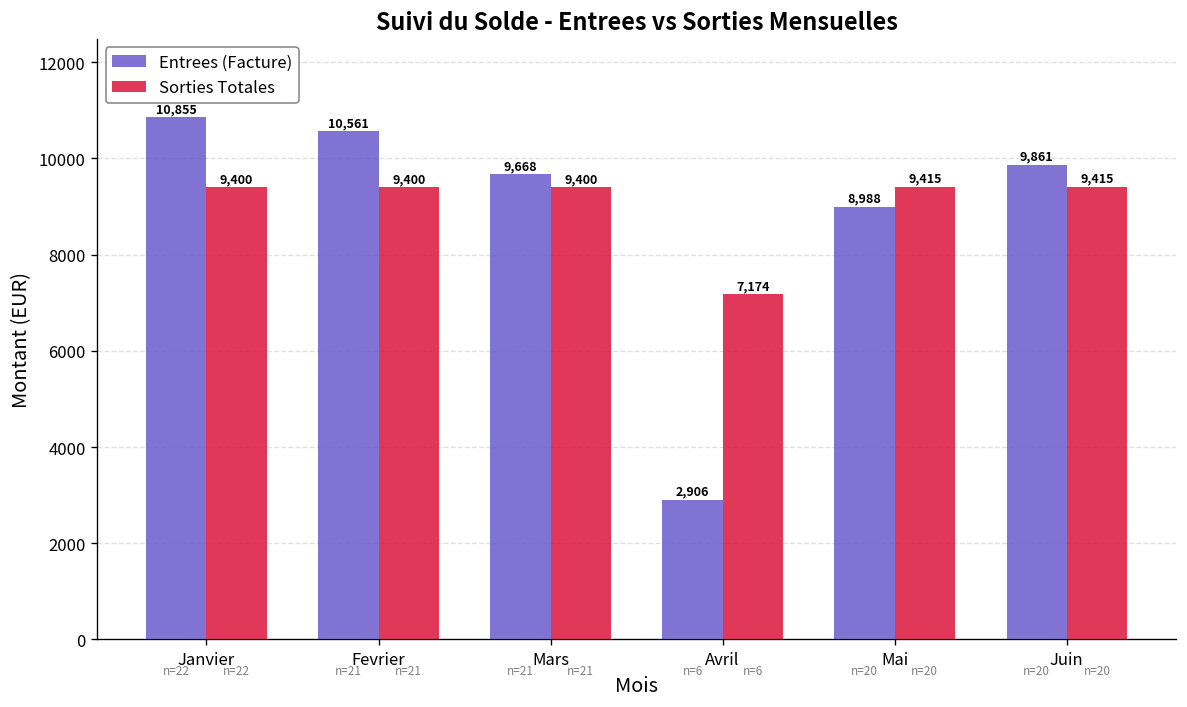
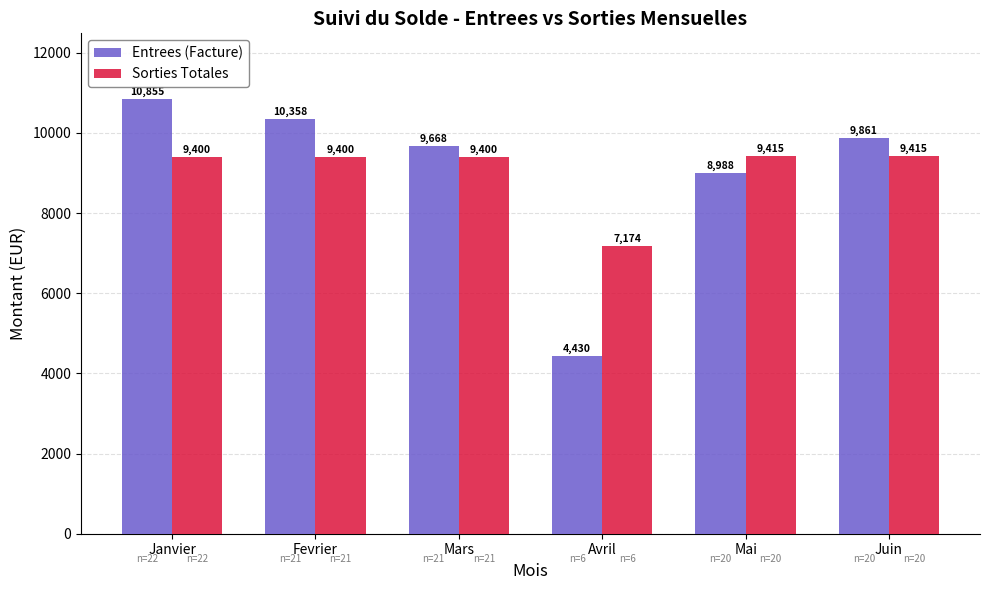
  {
    "Entrees (Facture)": {
-     "Fevrier": "10,561",
+     "Fevrier": "10,358",
      "Mars": "9,668",
-     "Avril": "2,906",
+     "Avril": "4,430",
      "Mai": "8,988",
      "Juin": "9,861"
    },
    "Sorties Totales": {
      "Janvier": "9,400",
      "Fevrier": "9,400",
      "Mars": "9,400",
      "Avril": "7,174",
      "Mai": "9,415",
      "Juin": "9,415"
    }
  }
